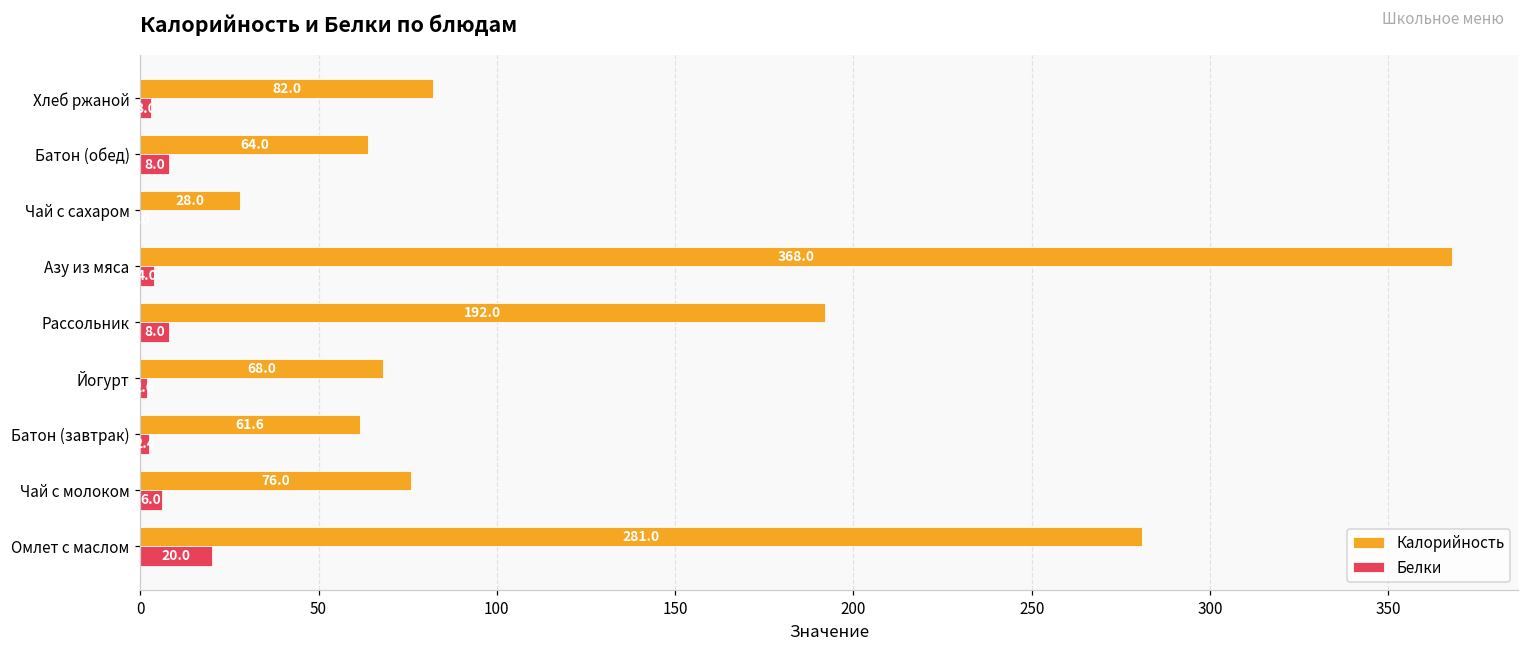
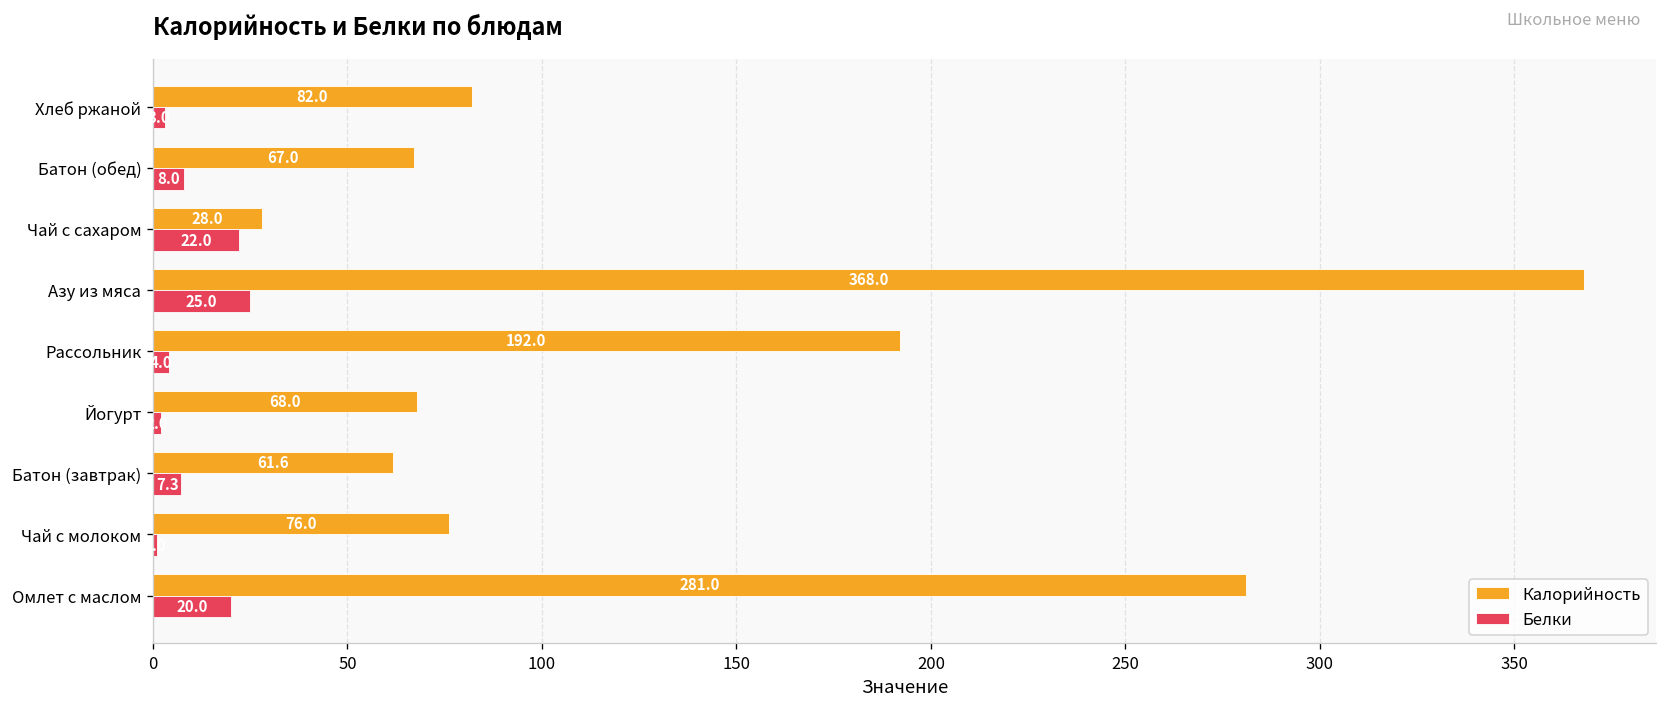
  {
    "Калорийность": {
      "Хлеб ржаной": 82.0,
-     "Батон (обед)": 64.0,
+     "Батон (обед)": 67.0,
      "Чай с сахаром": 28.0,
      "Азу из мяса": 368.0,
      "Рассольник": 192.0,
      "Йогурт": 68.0,
      "Батон (завтрак)": 61.6,
      "Чай с молоком": 76.0,
      "Омлет с маслом": 281.0
    },
    "Белки": {
      "Батон (обед)": 8.0,
-     "Чай с сахаром": 0,
-     "Азу из мяса": 4.0,
-     "Рассольник": 8.0,
-     "Батон (завтрак)": 2,
-     "Чай с молоком": 6,
+     "Чай с сахаром": 22,
+     "Азу из мяса": 25.0,
+     "Рассольник": 4.0,
+     "Батон (завтрак)": 7,
+     "Чай с молоком": 1,
      "Омлет с маслом": 20.0
    }
  }
